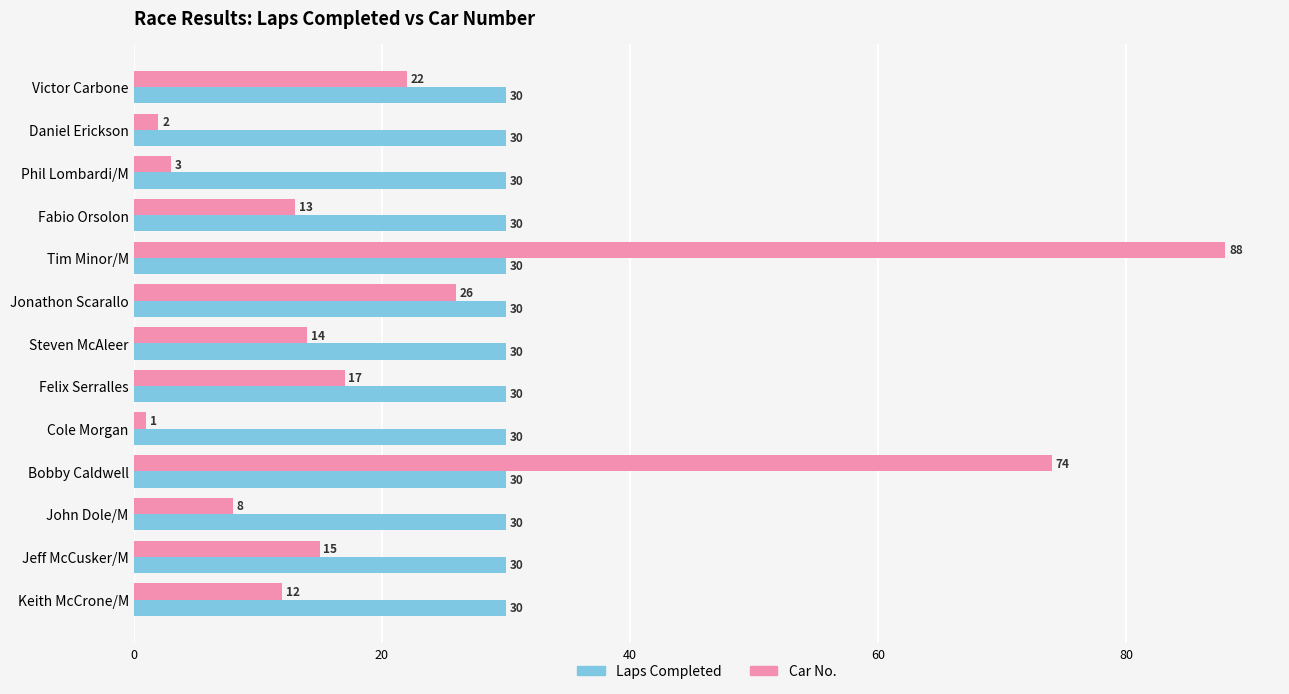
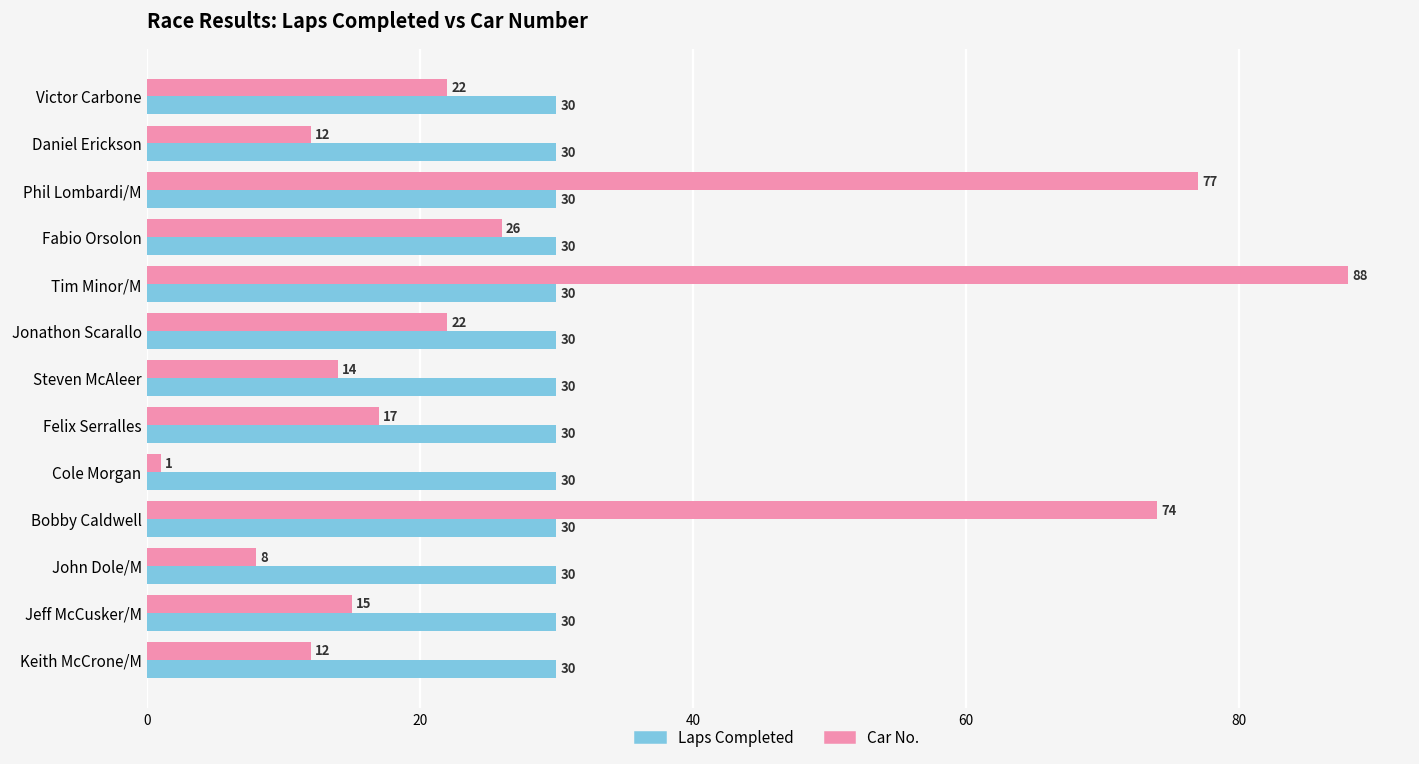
  {
    "Laps Completed": {
      "Victor Carbone": 30,
      "Daniel Erickson": 30,
      "Phil Lombardi/M": 30,
      "Fabio Orsolon": 30,
      "Tim Minor/M": 30,
      "Jonathon Scarallo": 30,
      "Steven McAleer": 30,
      "Felix Serralles": 30,
      "Cole Morgan": 30,
      "Bobby Caldwell": 30,
      "John Dole/M": 30,
      "Jeff McCusker/M": 30,
      "Keith McCrone/M": 30
    },
    "Car No.": {
      "Victor Carbone": 22,
-     "Daniel Erickson": 2,
-     "Phil Lombardi/M": 3,
-     "Fabio Orsolon": 13,
+     "Daniel Erickson": 12,
+     "Phil Lombardi/M": 77,
+     "Fabio Orsolon": 26,
      "Tim Minor/M": 88,
-     "Jonathon Scarallo": 26,
+     "Jonathon Scarallo": 22,
      "Steven McAleer": 14,
      "Felix Serralles": 17,
      "Cole Morgan": 1,
      "Bobby Caldwell": 74,
      "John Dole/M": 8,
      "Jeff McCusker/M": 15,
      "Keith McCrone/M": 12
    }
  }
